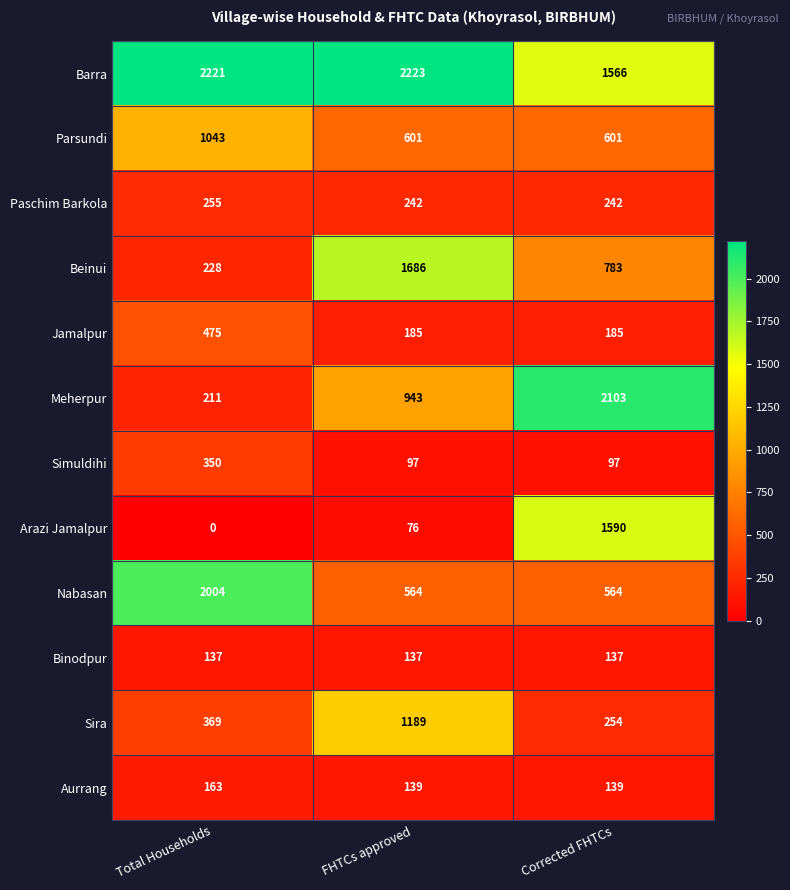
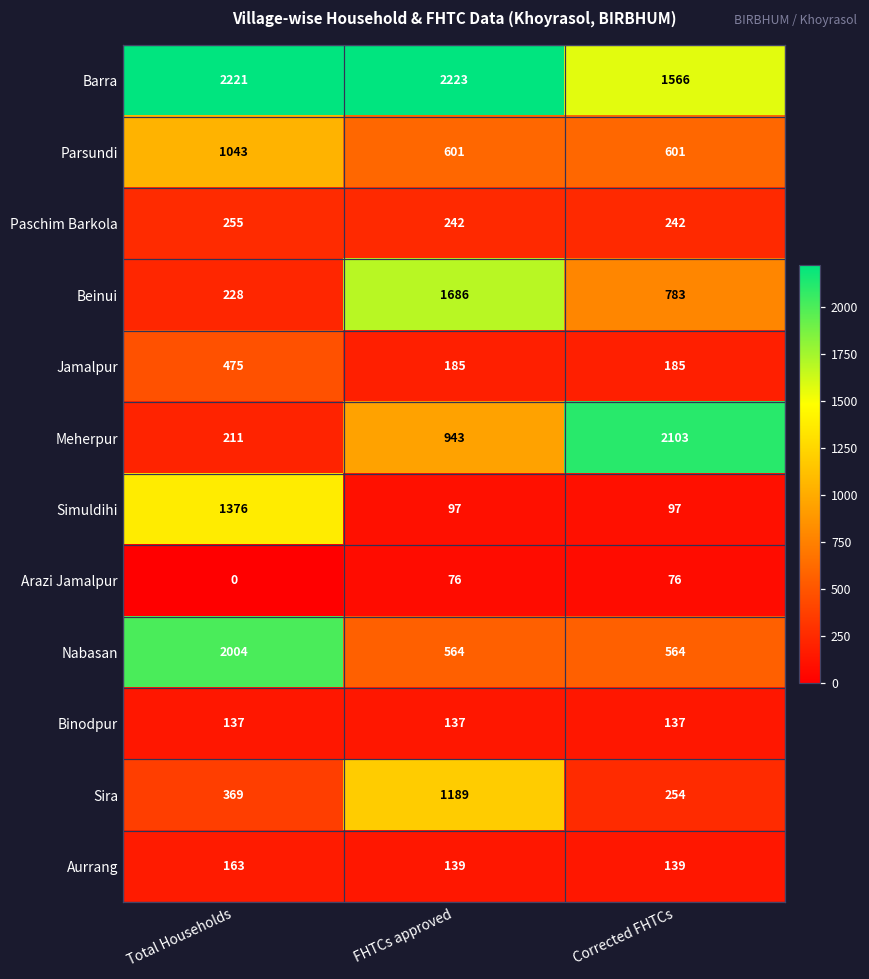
  {
    "Barra": {
      "Total Households": 2221,
      "FHTCs approved": 2223,
      "Corrected FHTCs": 1566
    },
    "Parsundi": {
      "Total Households": 1043,
      "FHTCs approved": 601,
      "Corrected FHTCs": 601
    },
    "Paschim Barkola": {
      "Total Households": 255,
      "FHTCs approved": 242,
      "Corrected FHTCs": 242
    },
    "Beinui": {
      "Total Households": 228,
      "FHTCs approved": 1686,
      "Corrected FHTCs": 783
    },
    "Jamalpur": {
      "Total Households": 475,
      "FHTCs approved": 185,
      "Corrected FHTCs": 185
    },
    "Meherpur": {
      "Total Households": 211,
      "FHTCs approved": 943,
      "Corrected FHTCs": 2103
    },
    "Simuldihi": {
-     "Total Households": 350,
+     "Total Households": 1376,
      "FHTCs approved": 97,
      "Corrected FHTCs": 97
    },
    "Arazi Jamalpur": {
      "Total Households": 0,
      "FHTCs approved": 76,
-     "Corrected FHTCs": 1590
+     "Corrected FHTCs": 76
    },
    "Nabasan": {
      "Total Households": 2004,
      "FHTCs approved": 564,
      "Corrected FHTCs": 564
    },
    "Binodpur": {
      "Total Households": 137,
      "FHTCs approved": 137,
      "Corrected FHTCs": 137
    },
    "Sira": {
      "Total Households": 369,
      "FHTCs approved": 1189,
      "Corrected FHTCs": 254
    },
    "Aurrang": {
      "Total Households": 163,
      "FHTCs approved": 139,
      "Corrected FHTCs": 139
    }
  }
